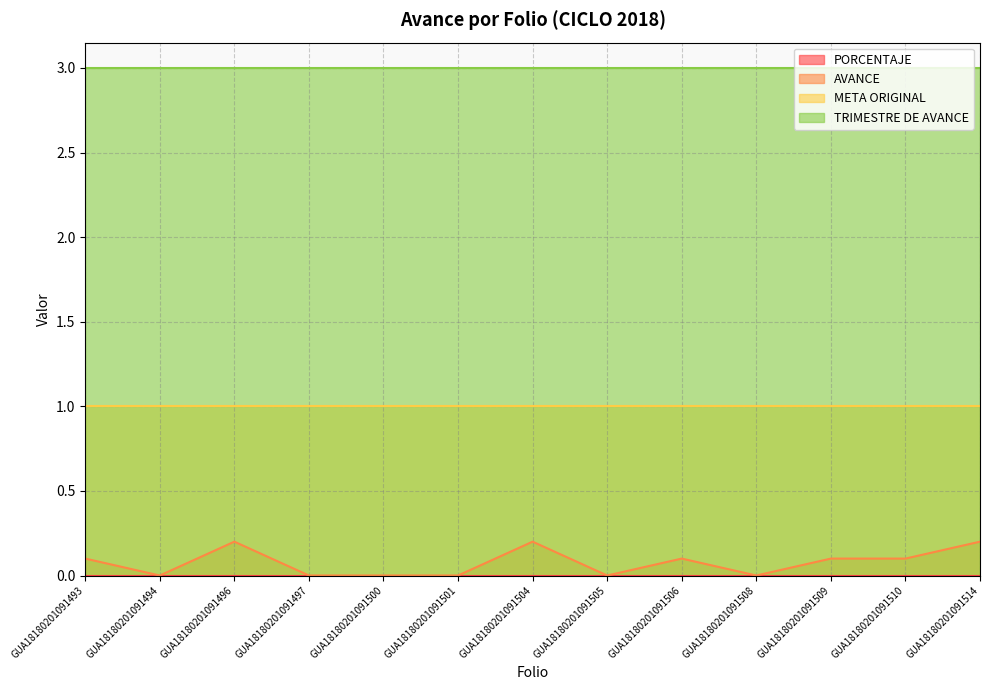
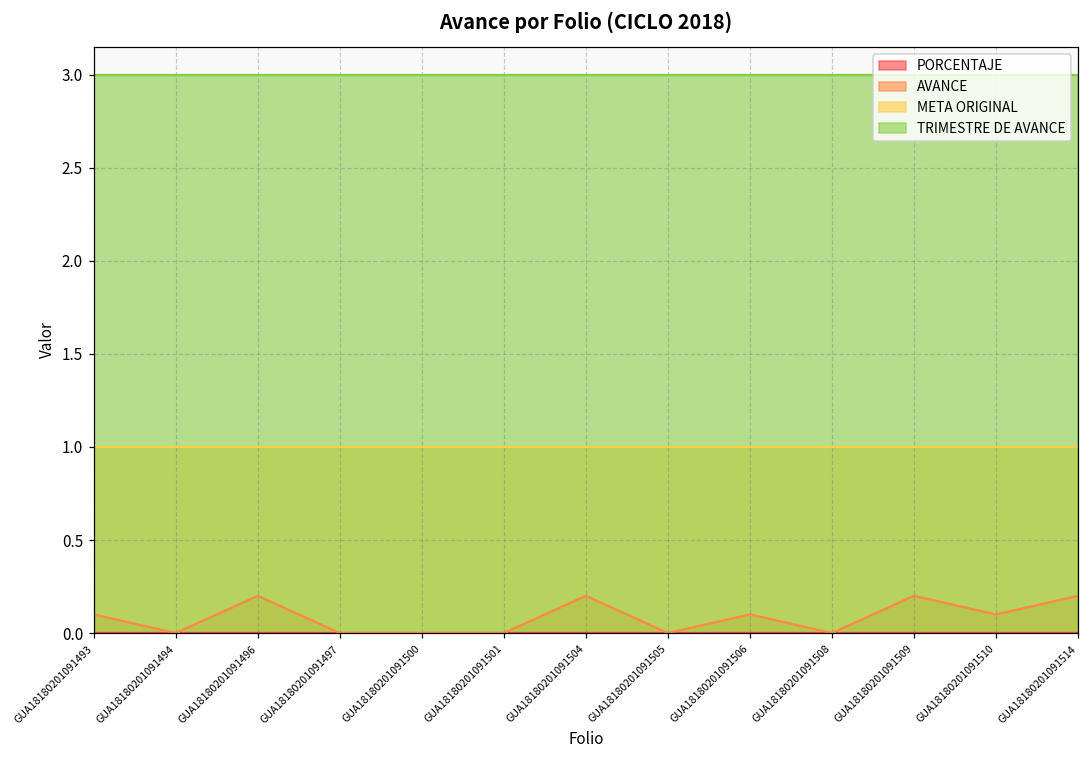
  {
    "PORCENTAJE": {
      "GUA18180201091493": 0.0,
      "GUA18180201091496": 0.0,
      "GUA18180201091504": 0.0,
      "GUA18180201091506": 0.0,
      "GUA18180201091509": 0.0,
      "GUA18180201091510": 0.0,
      "GUA18180201091514": 0.0
    },
    "AVANCE": {
      "GUA18180201091493": 0.1,
      "GUA18180201091496": 0.2,
      "GUA18180201091504": 0.2,
      "GUA18180201091506": 0.1,
-     "GUA18180201091509": 0.1,
+     "GUA18180201091509": 0.2,
      "GUA18180201091510": 0.1,
      "GUA18180201091514": 0.2
    },
    "META ORIGINAL": {
      "GUA18180201091493": 1.0,
      "GUA18180201091494": 1.0,
      "GUA18180201091496": 1.0,
      "GUA18180201091497": 1.0,
      "GUA18180201091500": 1.0,
      "GUA18180201091501": 1.0,
      "GUA18180201091504": 1.0,
      "GUA18180201091505": 1.0,
      "GUA18180201091506": 1.0,
      "GUA18180201091508": 1.0,
      "GUA18180201091509": 1.0,
      "GUA18180201091510": 1.0,
      "GUA18180201091514": 1.0
    },
    "TRIMESTRE DE AVANCE": {
      "GUA18180201091493": 3.0,
      "GUA18180201091494": 3.0,
      "GUA18180201091496": 3.0,
      "GUA18180201091497": 3.0,
      "GUA18180201091500": 3.0,
      "GUA18180201091501": 3.0,
      "GUA18180201091504": 3.0,
      "GUA18180201091505": 3.0,
      "GUA18180201091506": 3.0,
      "GUA18180201091508": 3.0,
      "GUA18180201091514": 3.0
    }
  }
